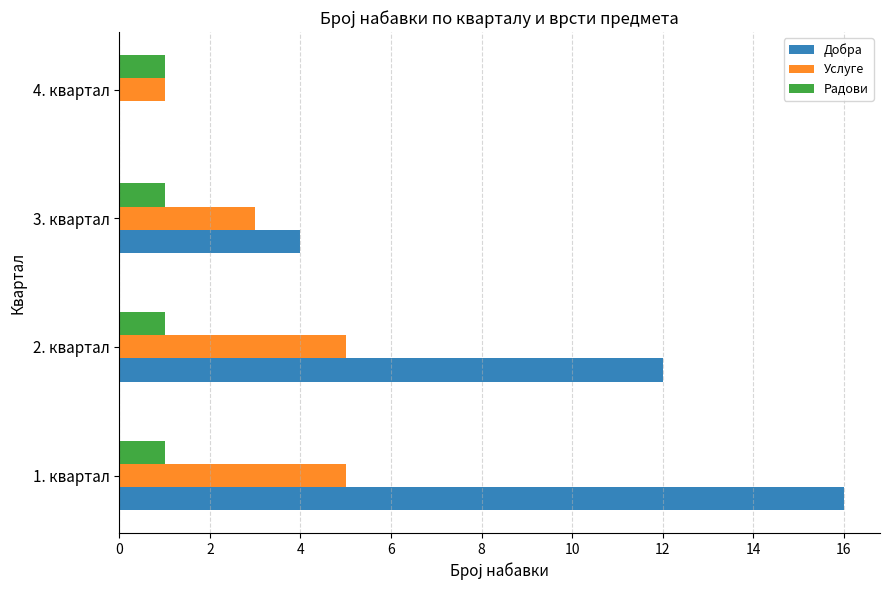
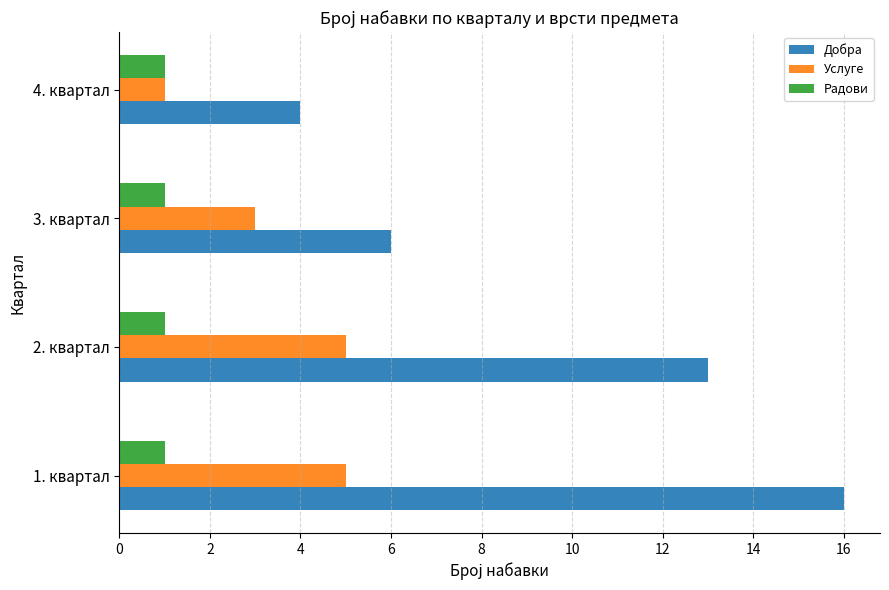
  {
    "Добра": {
-     "4. квартал": 0,
-     "3. квартал": 4,
-     "2. квартал": 12,
+     "4. квартал": 4,
+     "3. квартал": 6,
+     "2. квартал": 13,
      "1. квартал": 16
    },
    "Услуге": {
      "4. квартал": 1,
      "3. квартал": 3,
      "2. квартал": 5,
      "1. квартал": 5
    },
    "Радови": {
      "4. квартал": 1,
      "3. квартал": 1,
      "2. квартал": 1,
      "1. квартал": 1
    }
  }
